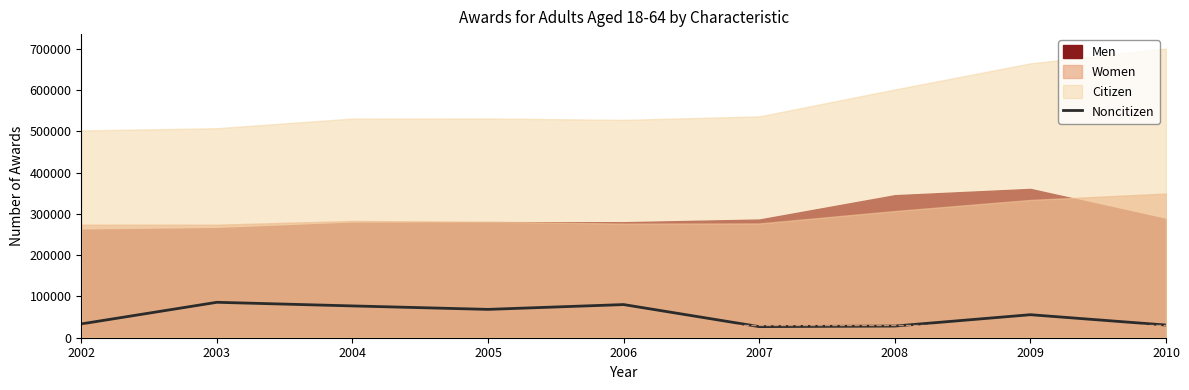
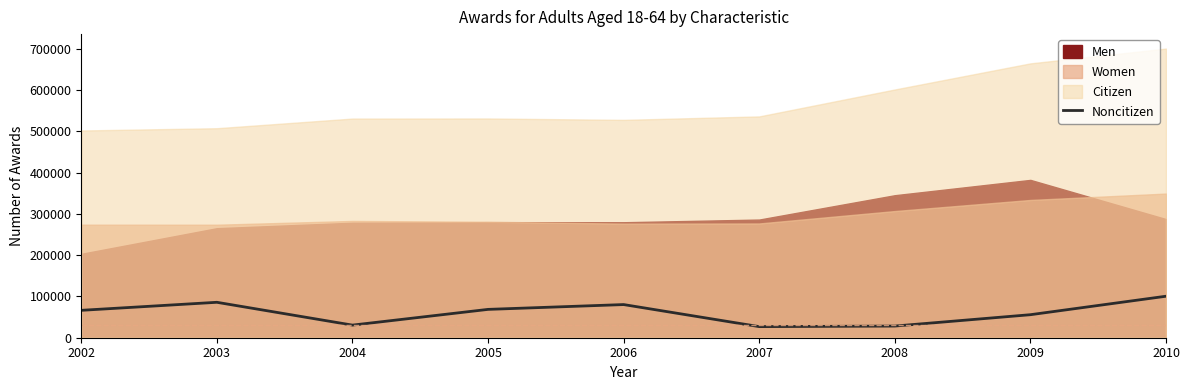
  {
    "Noncitizen": {
-     "2002": 30000,
+     "2002": 70000,
      "2003": 90000,
-     "2004": 80000,
+     "2004": 30000,
      "2005": 70000,
      "2006": 80000,
      "2007": 30000,
      "2008": 30000,
      "2009": 60000,
-     "2010": 30000
+     "2010": 100000
    },
    "Men": {
-     "2002": 260000,
+     "2002": 200000,
      "2003": 270000,
      "2007": 290000,
      "2008": 350000,
-     "2009": 360000,
+     "2009": 380000,
      "2010": 290000
    }
  }
